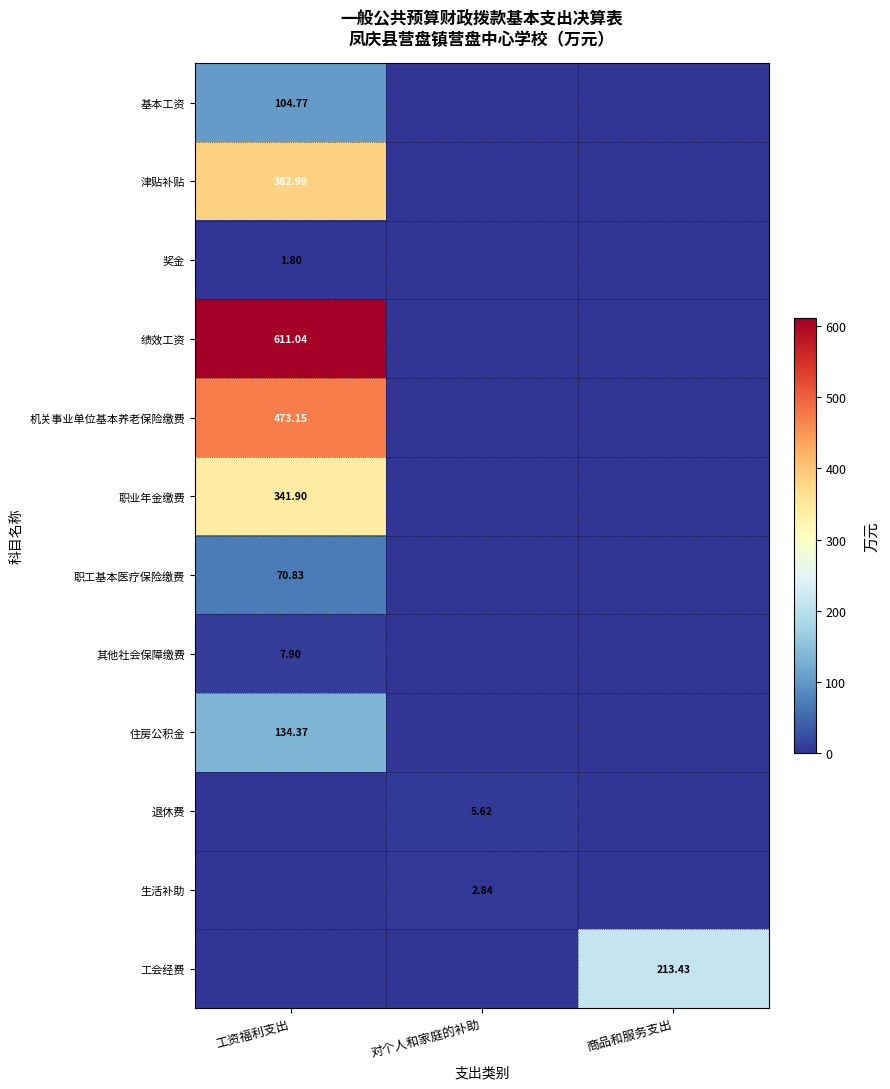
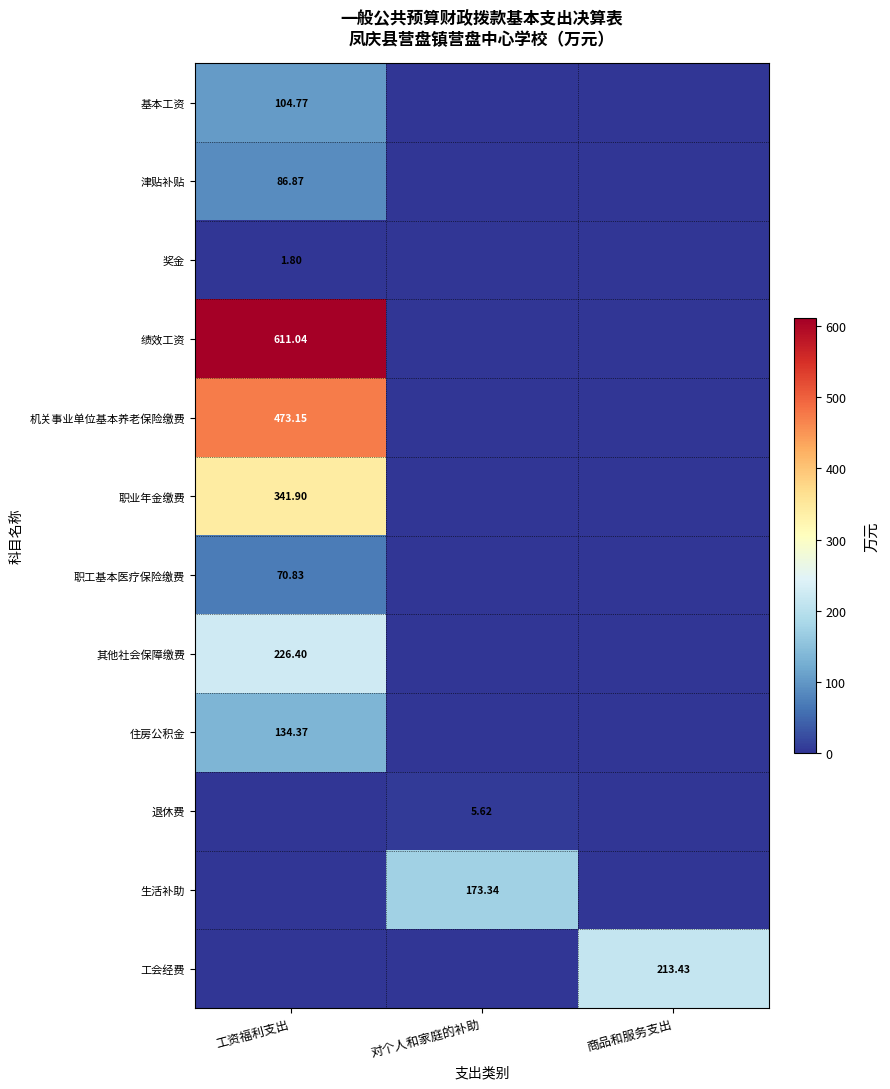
  {
    "基本工资": {
      "工资福利支出": 104.77
    },
    "津贴补贴": {
-     "工资福利支出": 382.99
+     "工资福利支出": 86.87
    },
    "奖金": {
      "工资福利支出": 1.80
    },
    "绩效工资": {
      "工资福利支出": 611.04
    },
    "机关事业单位基本养老保险缴费": {
      "工资福利支出": 473.15
    },
    "职业年金缴费": {
      "工资福利支出": 341.90
    },
    "职工基本医疗保险缴费": {
      "工资福利支出": 70.83
    },
    "其他社会保障缴费": {
-     "工资福利支出": 7.90
+     "工资福利支出": 226.40
    },
    "住房公积金": {
      "工资福利支出": 134.37
    },
    "退休费": {
      "对个人和家庭的补助": 5.62
    },
    "生活补助": {
-     "对个人和家庭的补助": 2.84
+     "对个人和家庭的补助": 173.34
    },
    "工会经费": {
      "商品和服务支出": 213.43
    }
  }
